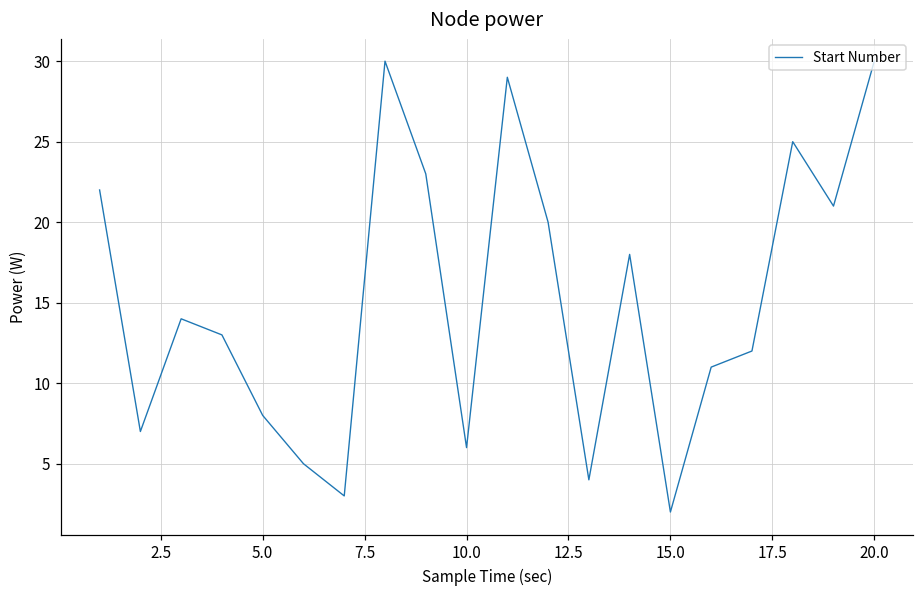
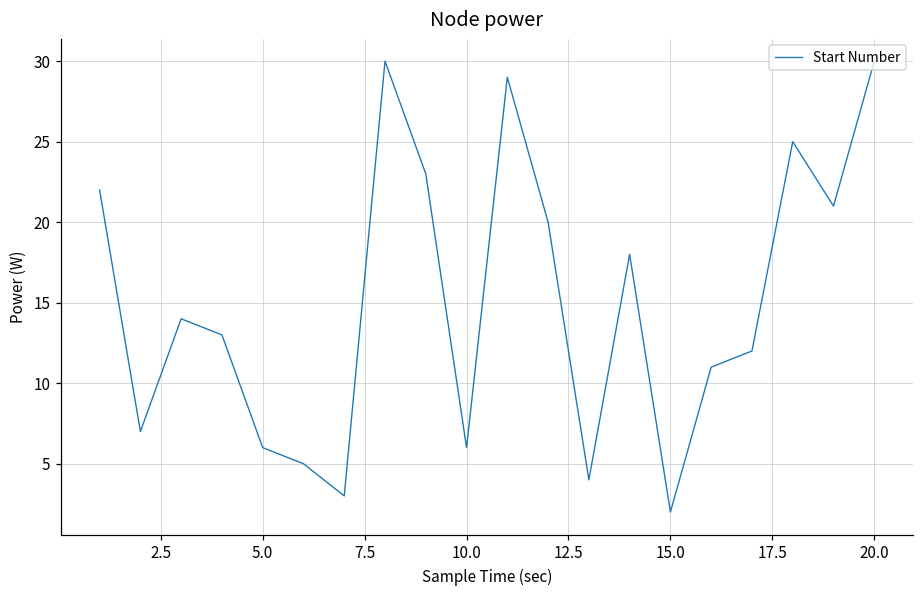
  {
-   "5.0": 8,
+   "5.0": 6,
    "10.0": 6,
    "15.0": 2
  }
